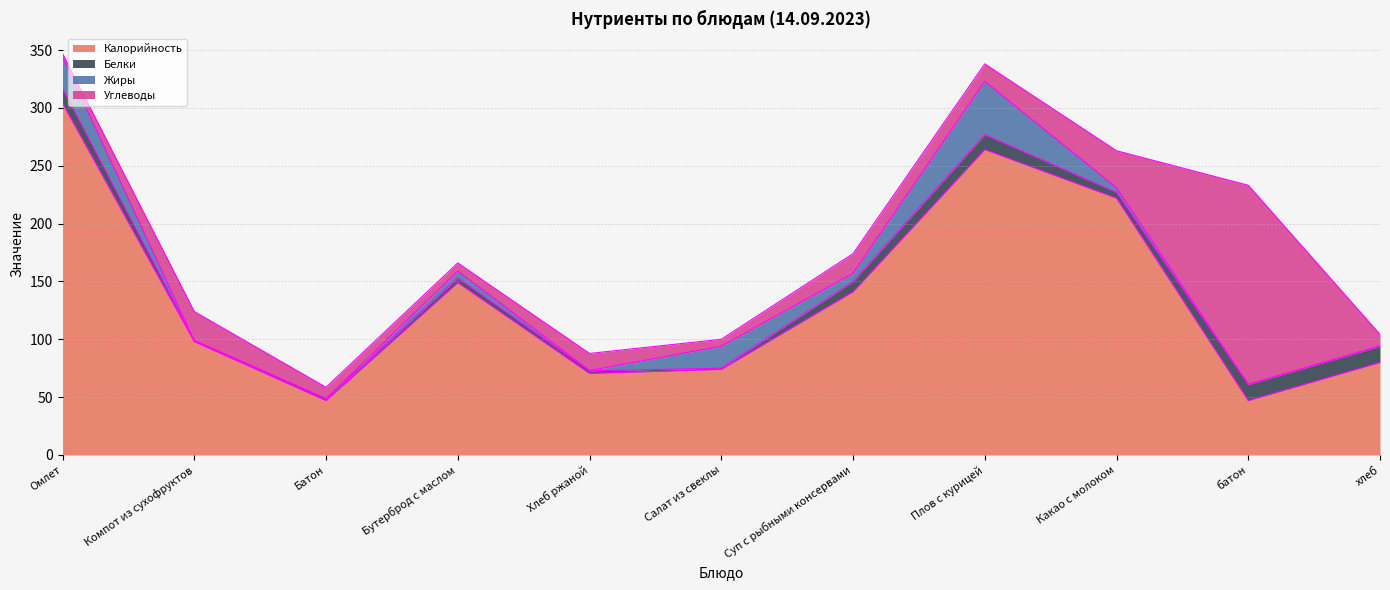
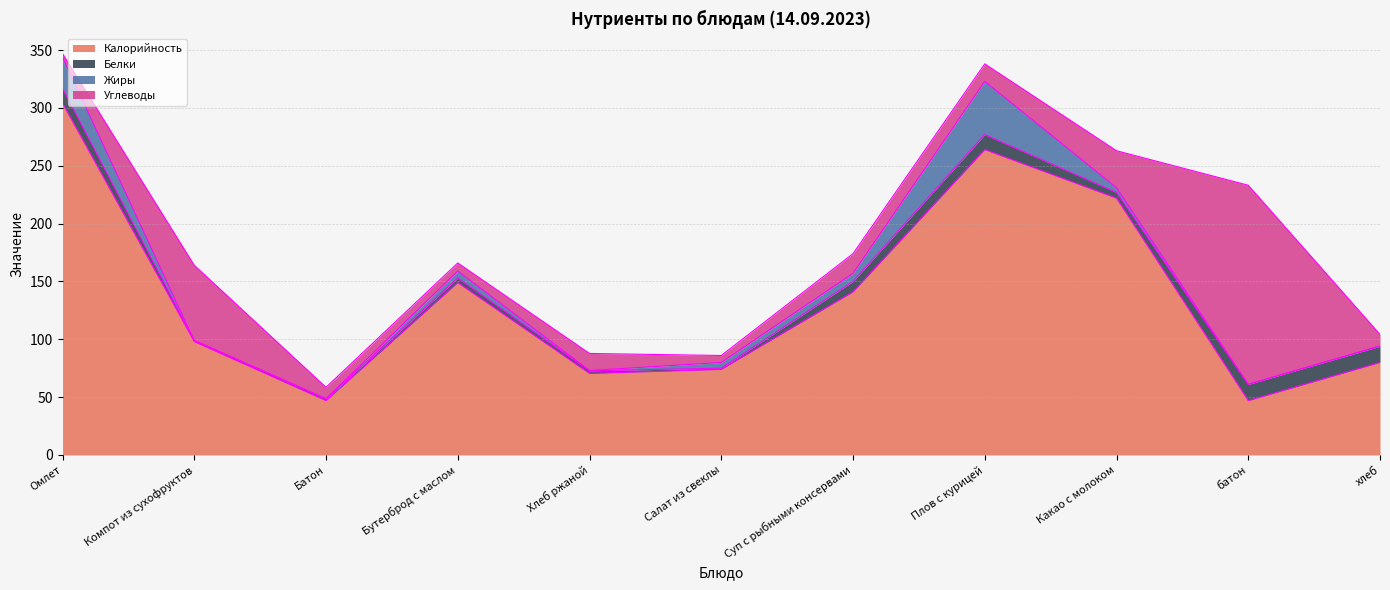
  {
    "Калорийность": {
      "Омлет": 304,
      "Бутерброд с маслом": 149,
      "Хлеб ржаной": 71,
      "Суп с рыбными консервами": 141,
      "Плов с курицей": 264,
      "Какао с молоком": 222,
      "батон": 47,
      "хлеб": 80
    },
    "Белки": {
      "Омлет": 13,
      "Бутерброд с маслом": 4,
      "Суп с рыбными консервами": 9,
      "Плов с курицей": 13,
      "Какао с молоком": 5
    },
    "Жиры": {
      "Омлет": 27,
      "Бутерброд с маслом": 6,
-     "Салат из свеклы": 19,
+     "Салат из свеклы": 5,
      "Суп с рыбными консервами": 7,
      "Плов с курицей": 46,
      "Какао с молоком": 4
    },
    "Углеводы": {
      "Омлет": 3,
-     "Компот из сухофруктов": 25,
+     "Компот из сухофруктов": 65,
      "Батон": 10,
      "Бутерброд с маслом": 7,
      "Хлеб ржаной": 15,
      "Салат из свеклы": 6,
      "Суп с рыбными консервами": 17,
      "Плов с курицей": 15,
      "Какао с молоком": 32,
      "батон": 172,
      "хлеб": 10
    }
  }
